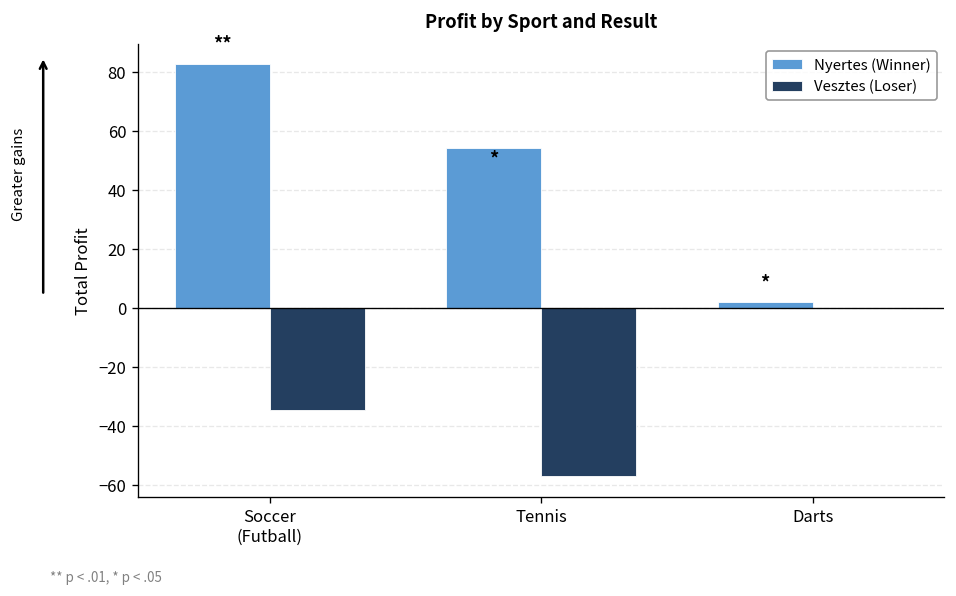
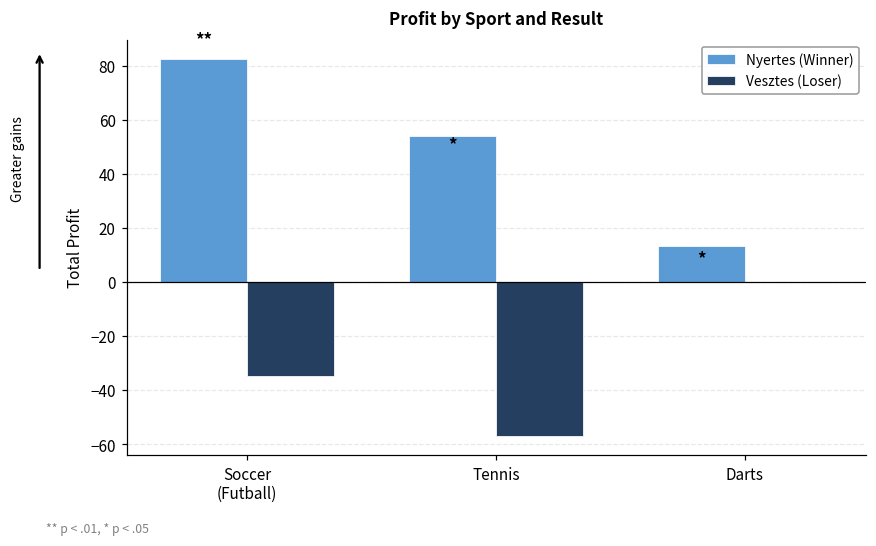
  {
    "Nyertes (Winner)": {
      "Soccer (Futball)": 83,
      "Tennis": 54,
-     "Darts": 2
+     "Darts": 13
    },
    "Vesztes (Loser)": {
      "Soccer (Futball)": -35,
      "Tennis": -57,
      "Darts": 0
    }
  }
